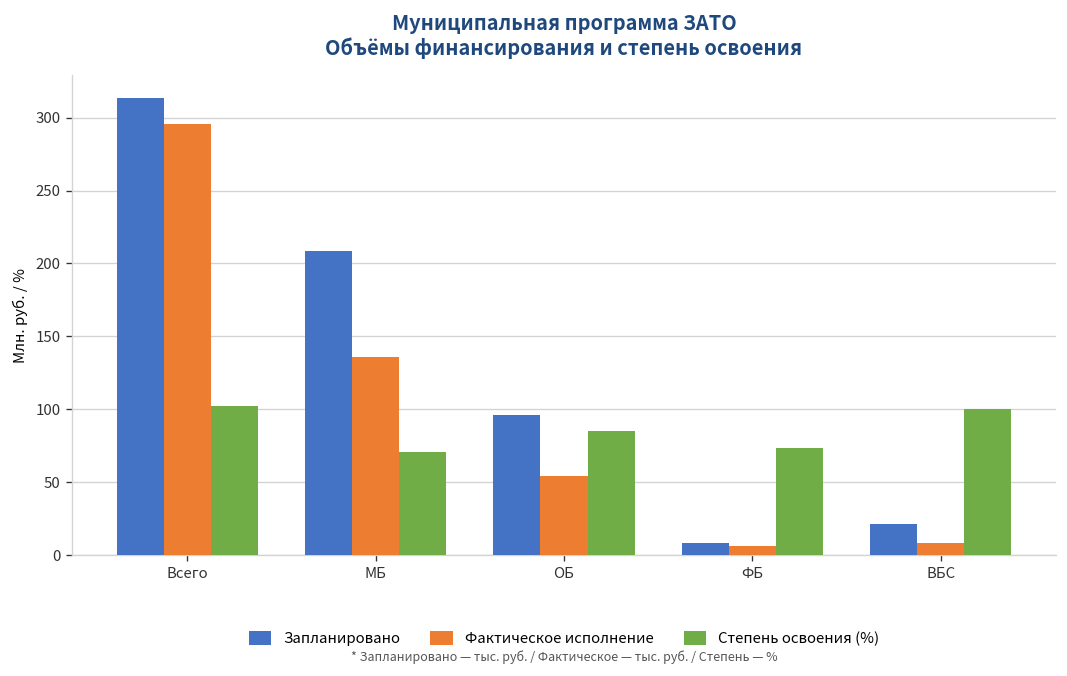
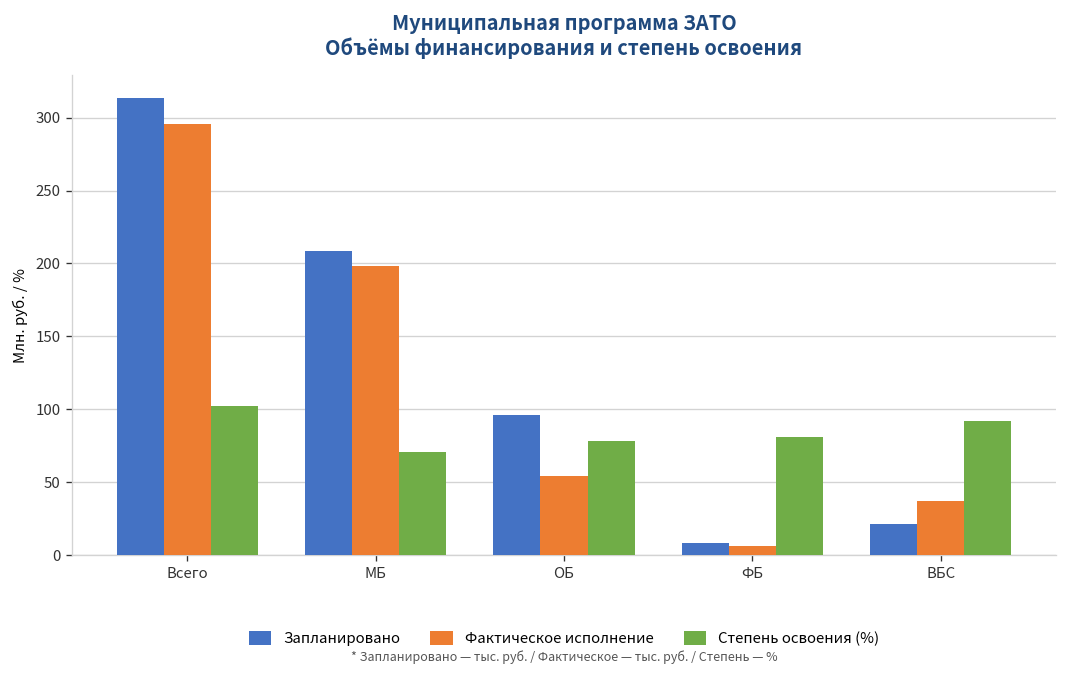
  {
    "Запланировано": {
      "Всего": 313,
      "МБ": 209,
      "ОБ": 96,
      "ФБ": 9,
      "ВБС": 21
    },
    "Фактическое исполнение": {
      "Всего": 295,
-     "МБ": 136,
+     "МБ": 198,
      "ОБ": 54,
      "ФБ": 6,
-     "ВБС": 9
+     "ВБС": 37
    },
    "Степень освоения (%)": {
      "Всего": 103,
      "МБ": 71,
-     "ОБ": 85,
-     "ФБ": 74,
-     "ВБС": 101
+     "ОБ": 78,
+     "ФБ": 81,
+     "ВБС": 92
    }
  }
